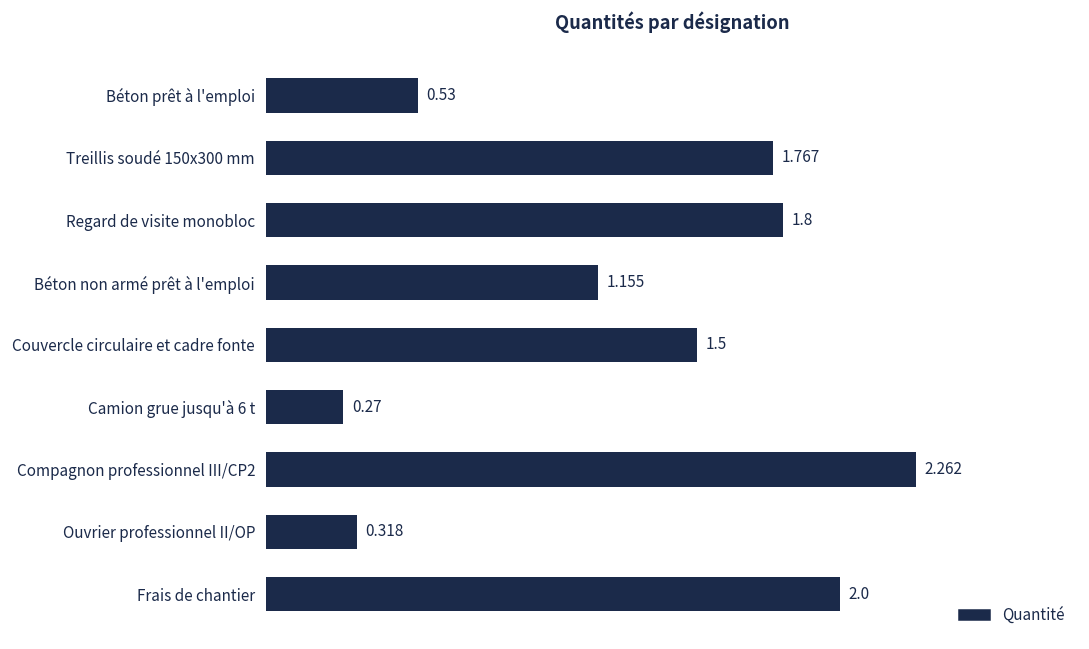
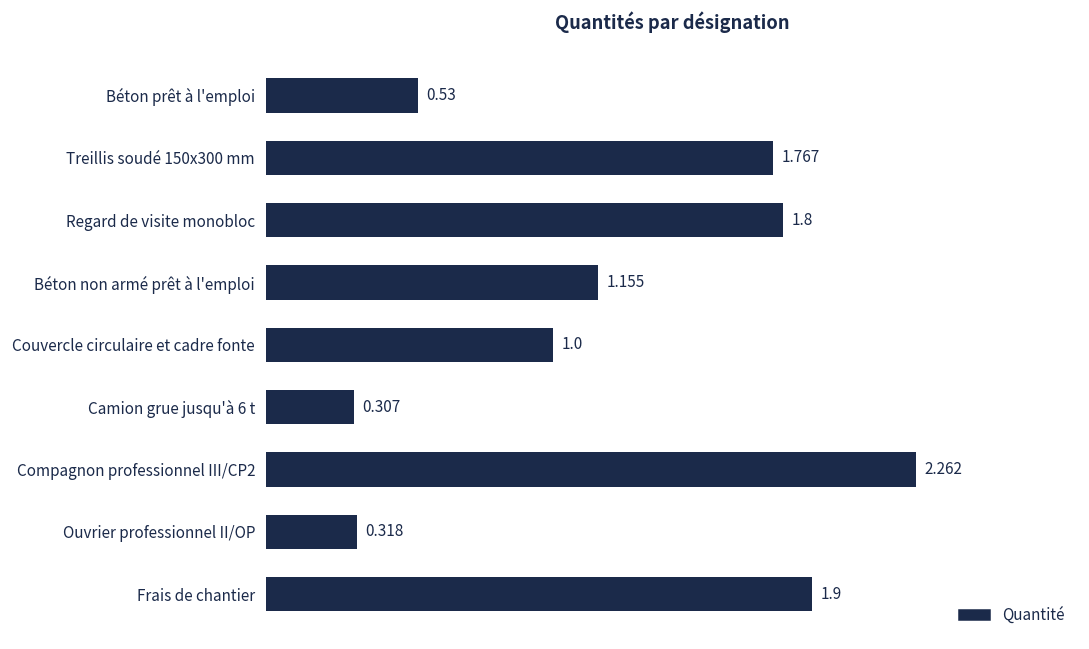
  {
    "Béton prêt à l'emploi": 0.53,
    "Treillis soudé 150x300 mm": 1.767,
    "Regard de visite monobloc": 1.8,
    "Béton non armé prêt à l'emploi": 1.155,
-   "Couvercle circulaire et cadre fonte": 1.5,
-   "Camion grue jusqu'à 6 t": 0.27,
+   "Couvercle circulaire et cadre fonte": 1.0,
+   "Camion grue jusqu'à 6 t": 0.307,
    "Compagnon professionnel III/CP2": 2.262,
    "Ouvrier professionnel II/OP": 0.318,
-   "Frais de chantier": 2.0
+   "Frais de chantier": 1.9
  }
